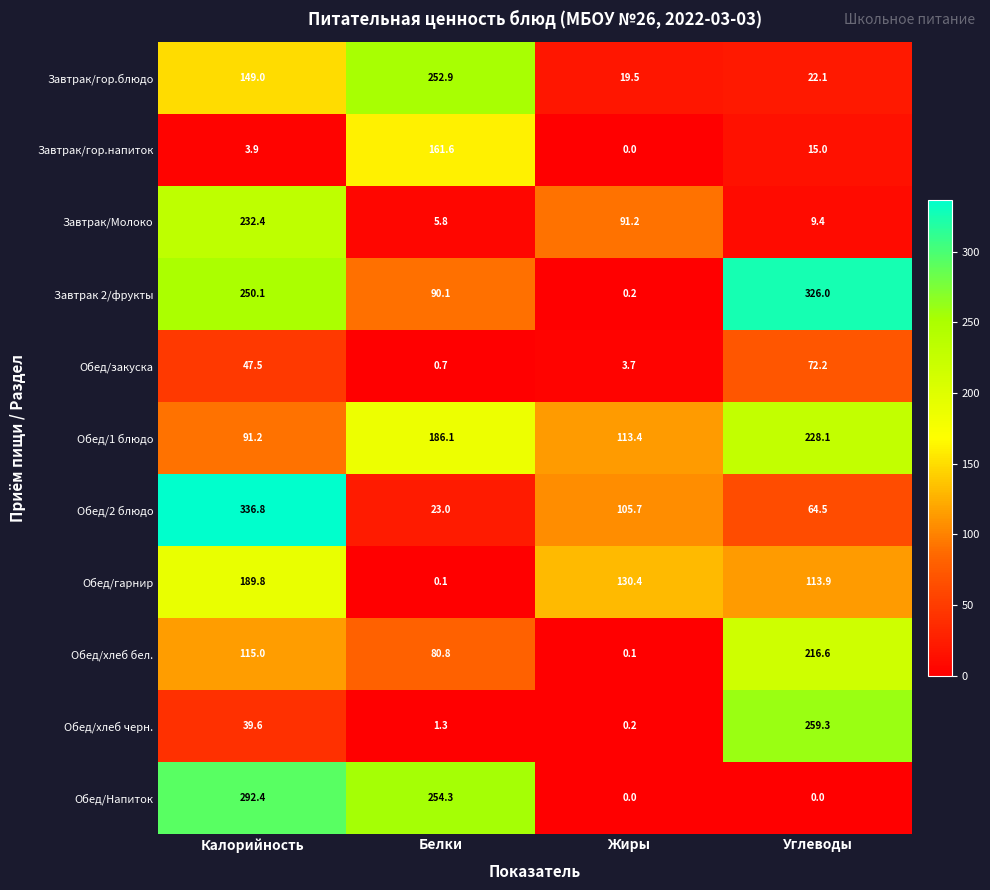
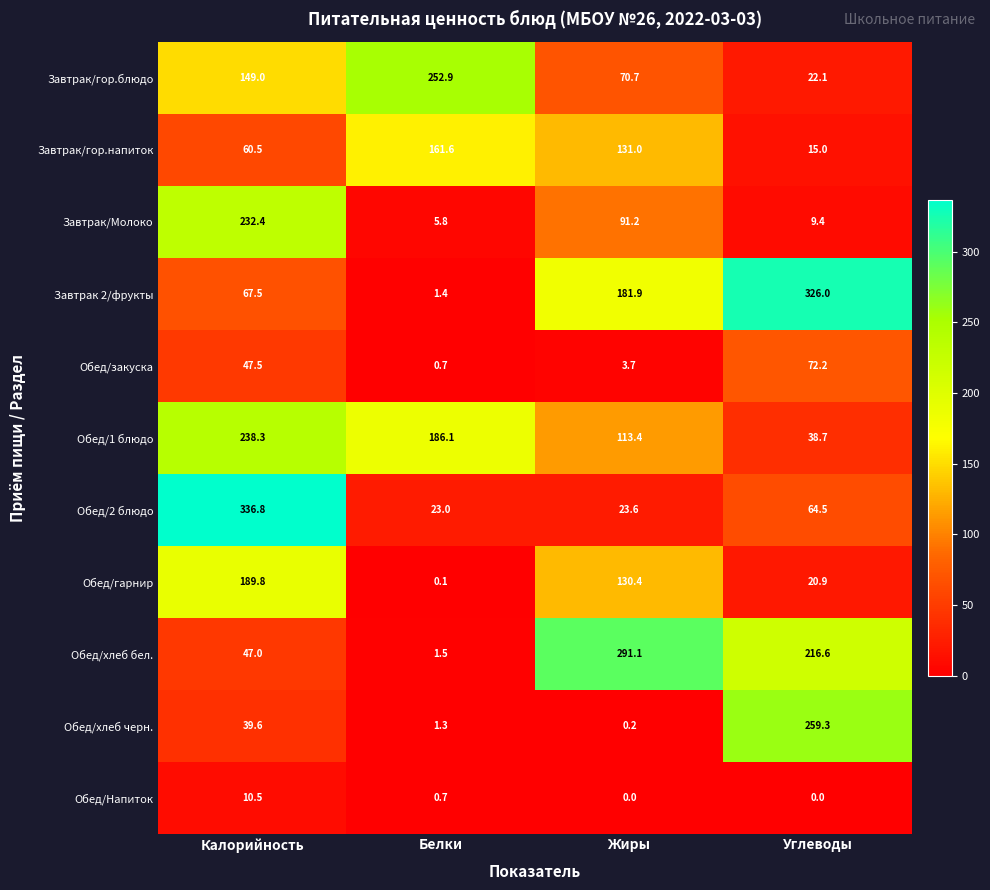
  {
    "Завтрак/гор.блюдо": {
      "Калорийность": 149.0,
      "Белки": 252.9,
-     "Жиры": 19.5,
+     "Жиры": 70.7,
      "Углеводы": 22.1
    },
    "Завтрак/гор.напиток": {
-     "Калорийность": 3.9,
+     "Калорийность": 60.5,
      "Белки": 161.6,
-     "Жиры": 0.0,
+     "Жиры": 131.0,
      "Углеводы": 15.0
    },
    "Завтрак/Молоко": {
      "Калорийность": 232.4,
      "Белки": 5.8,
      "Жиры": 91.2,
      "Углеводы": 9.4
    },
    "Завтрак 2/фрукты": {
-     "Калорийность": 250.1,
-     "Белки": 90.1,
-     "Жиры": 0.2,
+     "Калорийность": 67.5,
+     "Белки": 1.4,
+     "Жиры": 181.9,
      "Углеводы": 326.0
    },
    "Обед/закуска": {
      "Калорийность": 47.5,
      "Белки": 0.7,
      "Жиры": 3.7,
      "Углеводы": 72.2
    },
    "Обед/1 блюдо": {
-     "Калорийность": 91.2,
+     "Калорийность": 238.3,
      "Белки": 186.1,
      "Жиры": 113.4,
-     "Углеводы": 228.1
+     "Углеводы": 38.7
    },
    "Обед/2 блюдо": {
      "Калорийность": 336.8,
      "Белки": 23.0,
-     "Жиры": 105.7,
+     "Жиры": 23.6,
      "Углеводы": 64.5
    },
    "Обед/гарнир": {
      "Калорийность": 189.8,
      "Белки": 0.1,
      "Жиры": 130.4,
-     "Углеводы": 113.9
+     "Углеводы": 20.9
    },
    "Обед/хлеб бел.": {
-     "Калорийность": 115.0,
-     "Белки": 80.8,
-     "Жиры": 0.1,
+     "Калорийность": 47.0,
+     "Белки": 1.5,
+     "Жиры": 291.1,
      "Углеводы": 216.6
    },
    "Обед/хлеб черн.": {
      "Калорийность": 39.6,
      "Белки": 1.3,
      "Жиры": 0.2,
      "Углеводы": 259.3
    },
    "Обед/Напиток": {
-     "Калорийность": 292.4,
-     "Белки": 254.3,
+     "Калорийность": 10.5,
+     "Белки": 0.7,
      "Жиры": 0.0,
      "Углеводы": 0.0
    }
  }
